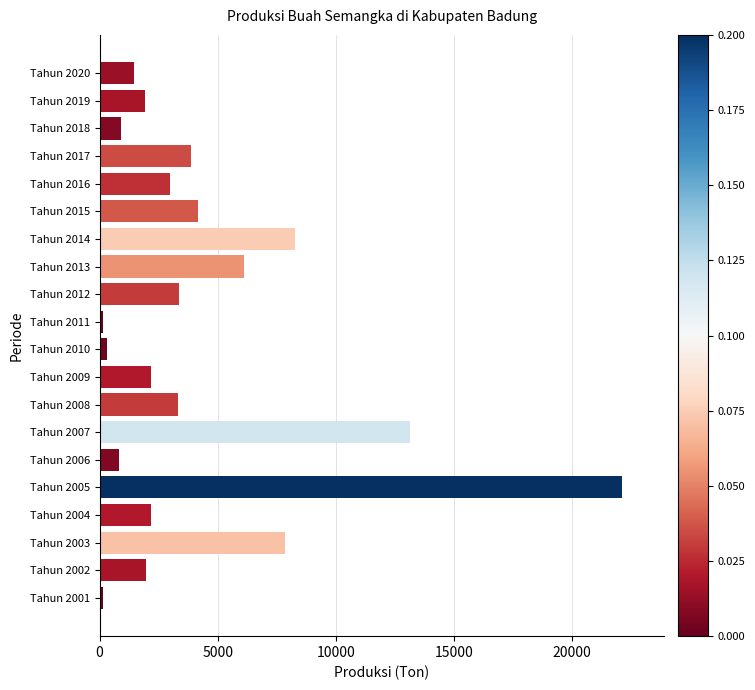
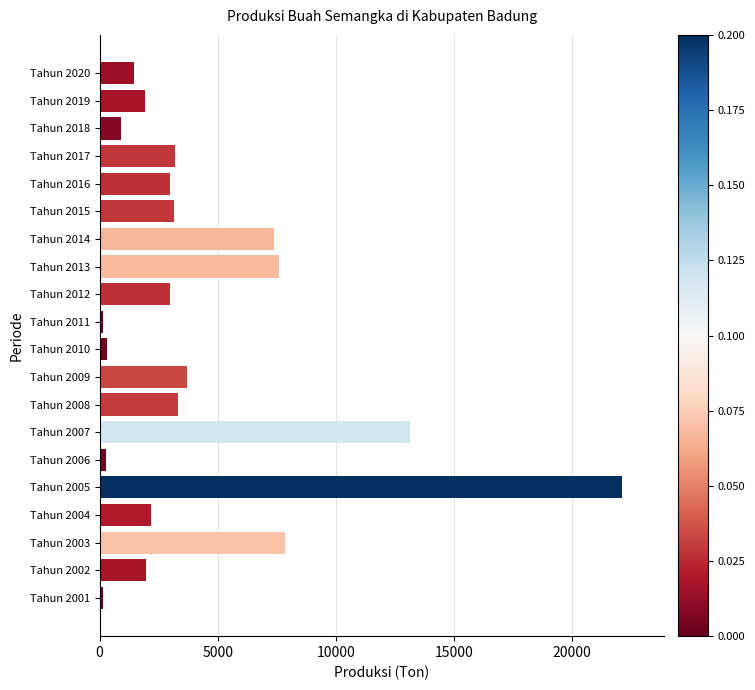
  {
    "Tahun 2020": 1500,
    "Tahun 2019": 1900,
    "Tahun 2018": 900,
-   "Tahun 2017": 3900,
+   "Tahun 2017": 3200,
    "Tahun 2016": 3000,
-   "Tahun 2015": 4200,
-   "Tahun 2014": 8300,
-   "Tahun 2013": 6100,
-   "Tahun 2012": 3400,
+   "Tahun 2015": 3200,
+   "Tahun 2014": 7400,
+   "Tahun 2013": 7600,
+   "Tahun 2012": 3000,
    "Tahun 2011": 100,
    "Tahun 2010": 300,
-   "Tahun 2009": 2200,
+   "Tahun 2009": 3700,
    "Tahun 2008": 3300,
    "Tahun 2007": 13200,
-   "Tahun 2006": 800,
+   "Tahun 2006": 300,
    "Tahun 2005": 22100,
    "Tahun 2004": 2200,
    "Tahun 2003": 7800,
    "Tahun 2002": 2000,
    "Tahun 2001": 100
  }
